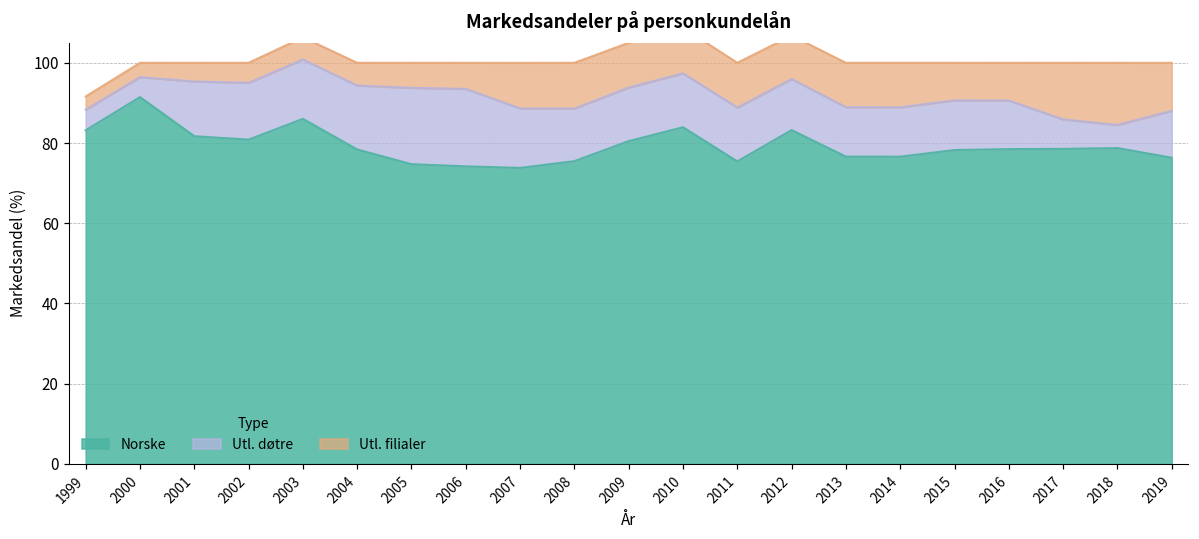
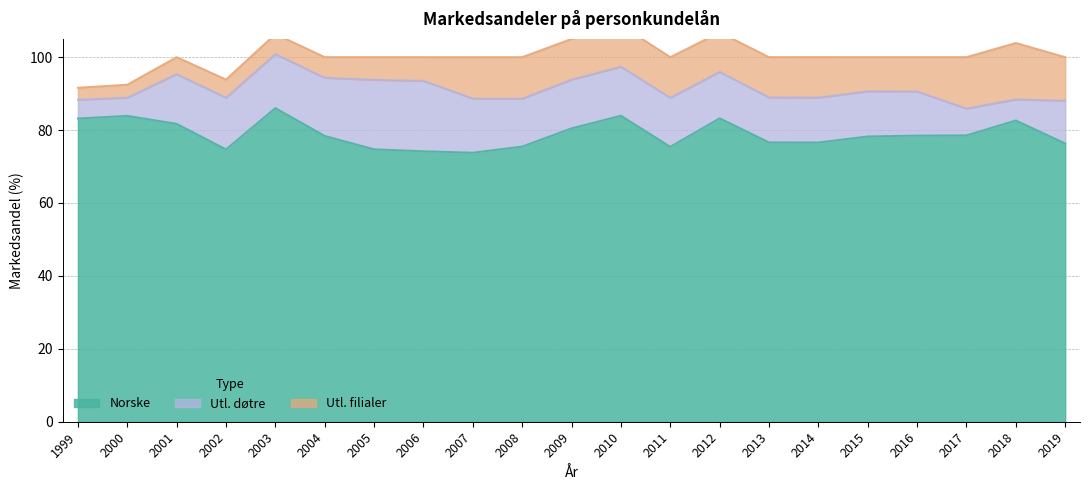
  {
    "Norske": {
      "1999": 83,
-     "2000": 91,
+     "2000": 84,
      "2001": 82,
-     "2002": 81,
+     "2002": 75,
      "2003": 86,
      "2004": 78,
      "2005": 75,
      "2006": 74,
      "2007": 74,
      "2008": 75,
      "2009": 80,
      "2010": 84,
      "2011": 75,
      "2012": 83,
      "2013": 77,
      "2014": 77,
      "2015": 78,
      "2016": 78,
      "2017": 79,
-     "2018": 79,
+     "2018": 83,
      "2019": 76
    },
    "Utl. døtre": {
      "1999": 5,
      "2000": 5,
      "2001": 14,
      "2002": 14,
      "2003": 15,
      "2004": 16,
      "2005": 19,
      "2006": 19,
      "2007": 15,
      "2008": 13,
      "2009": 13,
      "2010": 13,
      "2011": 13,
      "2012": 13,
      "2013": 12,
      "2014": 12,
      "2015": 12,
      "2016": 12,
      "2017": 7,
      "2018": 6,
      "2019": 12
    },
    "Utl. filialer": {
      "1999": 3,
      "2000": 4,
      "2001": 5,
      "2002": 5,
      "2004": 6,
      "2005": 6,
      "2006": 7,
      "2007": 11,
      "2008": 11,
      "2009": 11,
      "2011": 11,
      "2013": 11,
      "2014": 11,
      "2015": 9,
      "2016": 9,
      "2017": 14,
      "2018": 15,
      "2019": 12
    }
  }
